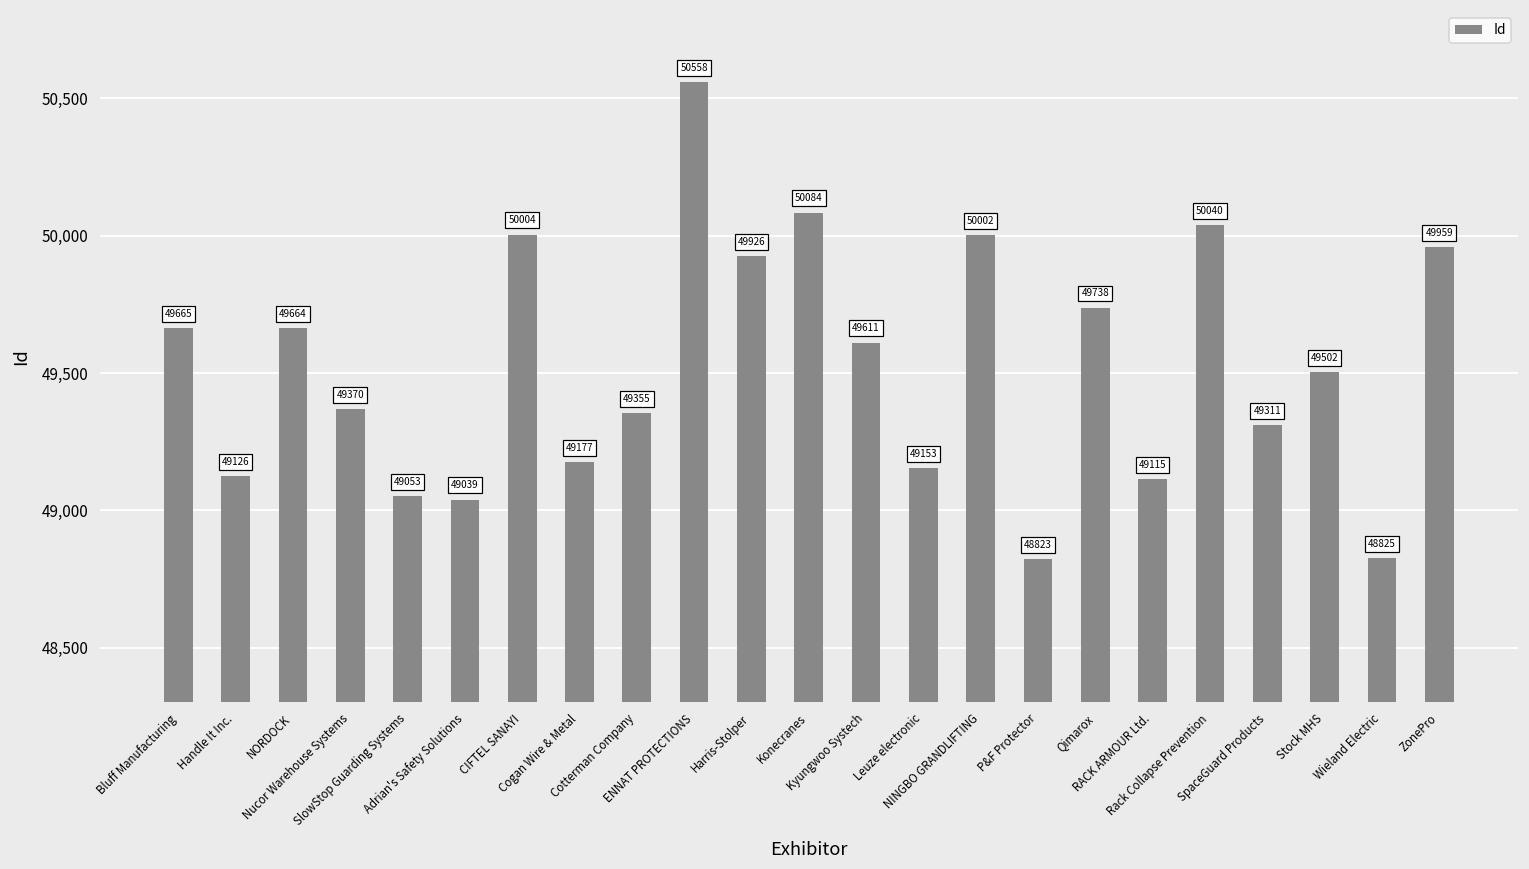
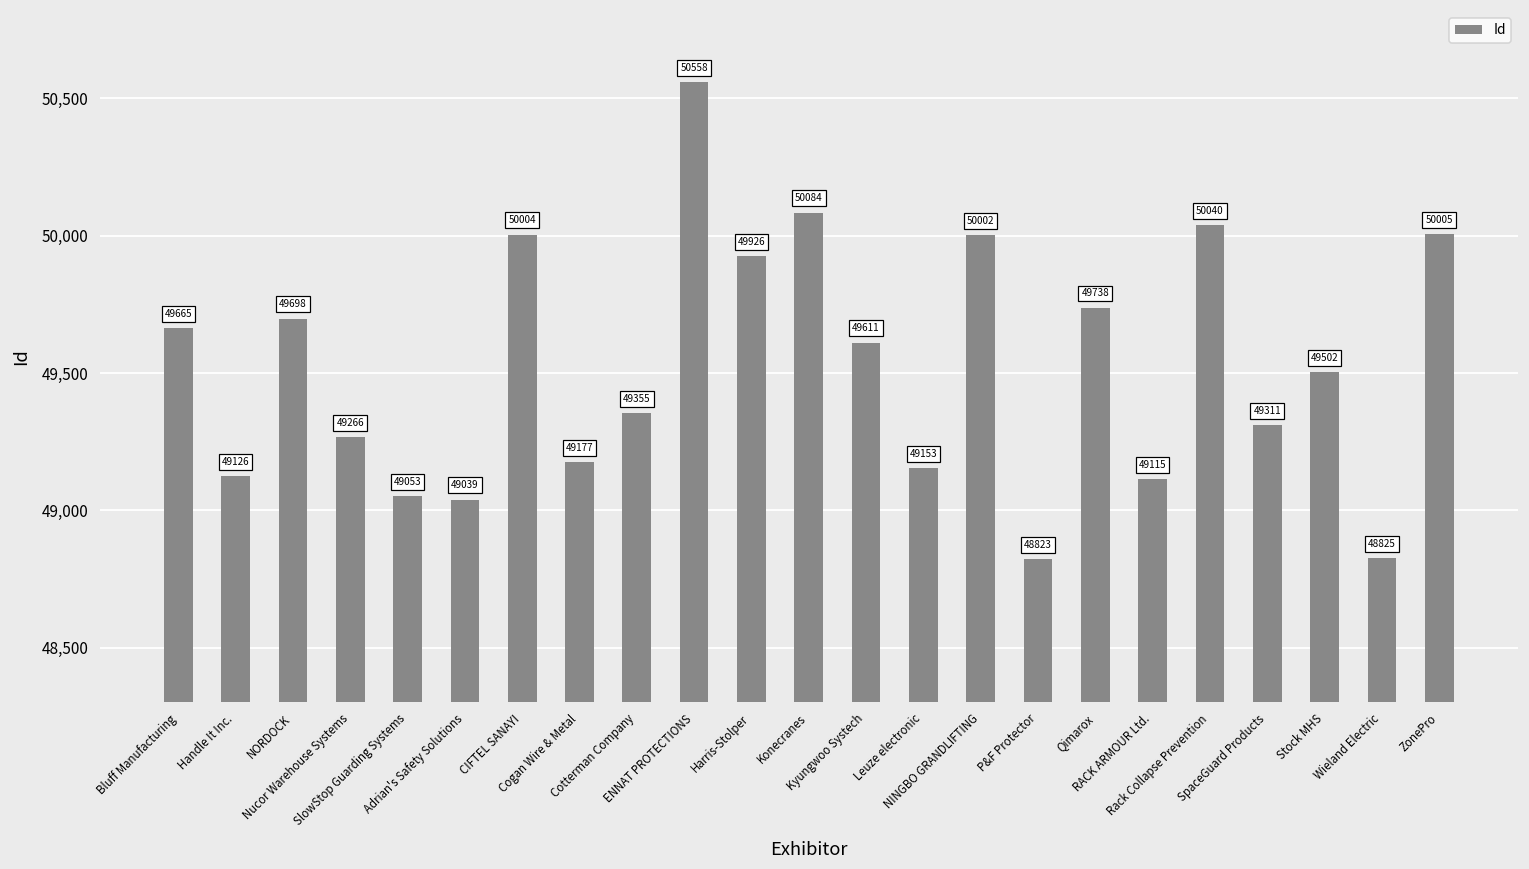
  {
-   "NORDOCK": 49664,
-   "Nucor Warehouse Systems": 49370,
-   "ZonePro": 49959
+   "NORDOCK": 49698,
+   "Nucor Warehouse Systems": 49266,
+   "ZonePro": 50005
  }
